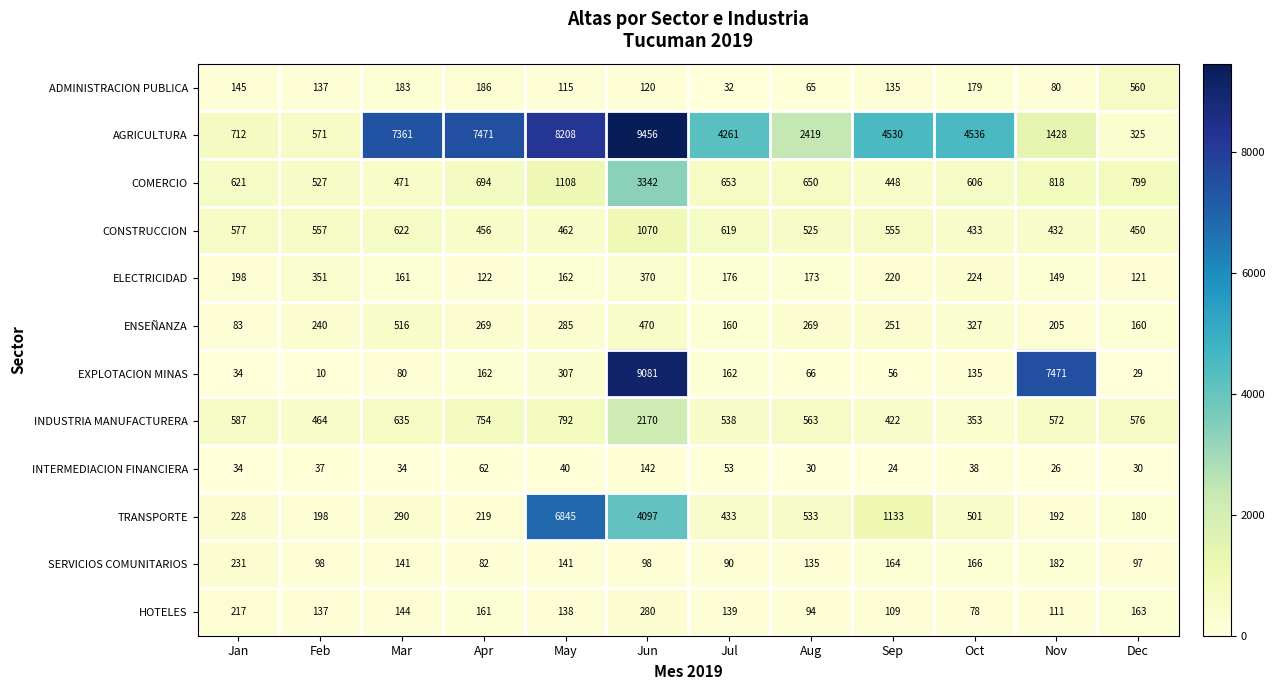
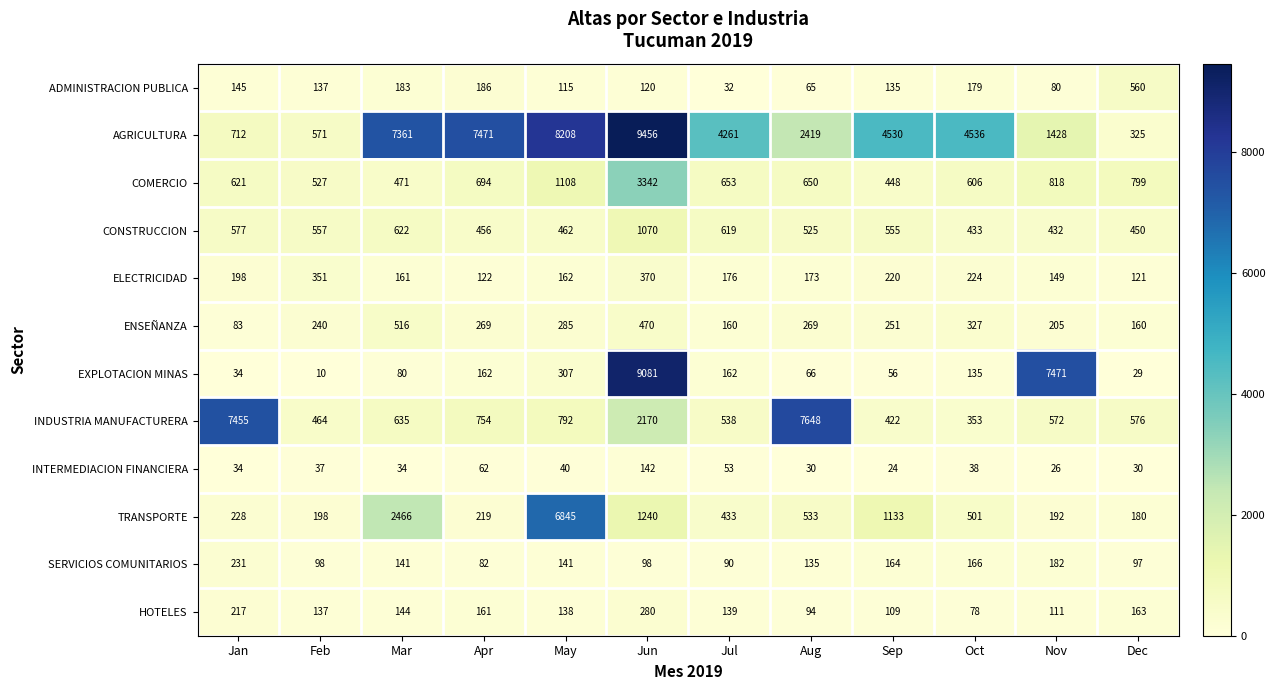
  {
    "ADMINISTRACION PUBLICA": {
      "Jan": 145,
      "Feb": 137,
      "Mar": 183,
      "Apr": 186,
      "May": 115,
      "Jun": 120,
      "Jul": 32,
      "Aug": 65,
      "Sep": 135,
      "Oct": 179,
      "Nov": 80,
      "Dec": 560
    },
    "AGRICULTURA": {
      "Jan": 712,
      "Feb": 571,
      "Mar": 7361,
      "Apr": 7471,
      "May": 8208,
      "Jun": 9456,
      "Jul": 4261,
      "Aug": 2419,
      "Sep": 4530,
      "Oct": 4536,
      "Nov": 1428,
      "Dec": 325
    },
    "COMERCIO": {
      "Jan": 621,
      "Feb": 527,
      "Mar": 471,
      "Apr": 694,
      "May": 1108,
      "Jun": 3342,
      "Jul": 653,
      "Aug": 650,
      "Sep": 448,
      "Oct": 606,
      "Nov": 818,
      "Dec": 799
    },
    "CONSTRUCCION": {
      "Jan": 577,
      "Feb": 557,
      "Mar": 622,
      "Apr": 456,
      "May": 462,
      "Jun": 1070,
      "Jul": 619,
      "Aug": 525,
      "Sep": 555,
      "Oct": 433,
      "Nov": 432,
      "Dec": 450
    },
    "ELECTRICIDAD": {
      "Jan": 198,
      "Feb": 351,
      "Mar": 161,
      "Apr": 122,
      "May": 162,
      "Jun": 370,
      "Jul": 176,
      "Aug": 173,
      "Sep": 220,
      "Oct": 224,
      "Nov": 149,
      "Dec": 121
    },
    "ENSEÑANZA": {
      "Jan": 83,
      "Feb": 240,
      "Mar": 516,
      "Apr": 269,
      "May": 285,
      "Jun": 470,
      "Jul": 160,
      "Aug": 269,
      "Sep": 251,
      "Oct": 327,
      "Nov": 205,
      "Dec": 160
    },
    "EXPLOTACION MINAS": {
      "Jan": 34,
      "Feb": 10,
      "Mar": 80,
      "Apr": 162,
      "May": 307,
      "Jun": 9081,
      "Jul": 162,
      "Aug": 66,
      "Sep": 56,
      "Oct": 135,
      "Nov": 7471,
      "Dec": 29
    },
    "INDUSTRIA MANUFACTURERA": {
-     "Jan": 587,
+     "Jan": 7455,
      "Feb": 464,
      "Mar": 635,
      "Apr": 754,
      "May": 792,
      "Jun": 2170,
      "Jul": 538,
-     "Aug": 563,
+     "Aug": 7648,
      "Sep": 422,
      "Oct": 353,
      "Nov": 572,
      "Dec": 576
    },
    "INTERMEDIACION FINANCIERA": {
      "Jan": 34,
      "Feb": 37,
      "Mar": 34,
      "Apr": 62,
      "May": 40,
      "Jun": 142,
      "Jul": 53,
      "Aug": 30,
      "Sep": 24,
      "Oct": 38,
      "Nov": 26,
      "Dec": 30
    },
    "TRANSPORTE": {
      "Jan": 228,
      "Feb": 198,
-     "Mar": 290,
+     "Mar": 2466,
      "Apr": 219,
      "May": 6845,
-     "Jun": 4097,
+     "Jun": 1240,
      "Jul": 433,
      "Aug": 533,
      "Sep": 1133,
      "Oct": 501,
      "Nov": 192,
      "Dec": 180
    },
    "SERVICIOS COMUNITARIOS": {
      "Jan": 231,
      "Feb": 98,
      "Mar": 141,
      "Apr": 82,
      "May": 141,
      "Jun": 98,
      "Jul": 90,
      "Aug": 135,
      "Sep": 164,
      "Oct": 166,
      "Nov": 182,
      "Dec": 97
    },
    "HOTELES": {
      "Jan": 217,
      "Feb": 137,
      "Mar": 144,
      "Apr": 161,
      "May": 138,
      "Jun": 280,
      "Jul": 139,
      "Aug": 94,
      "Sep": 109,
      "Oct": 78,
      "Nov": 111,
      "Dec": 163
    }
  }
